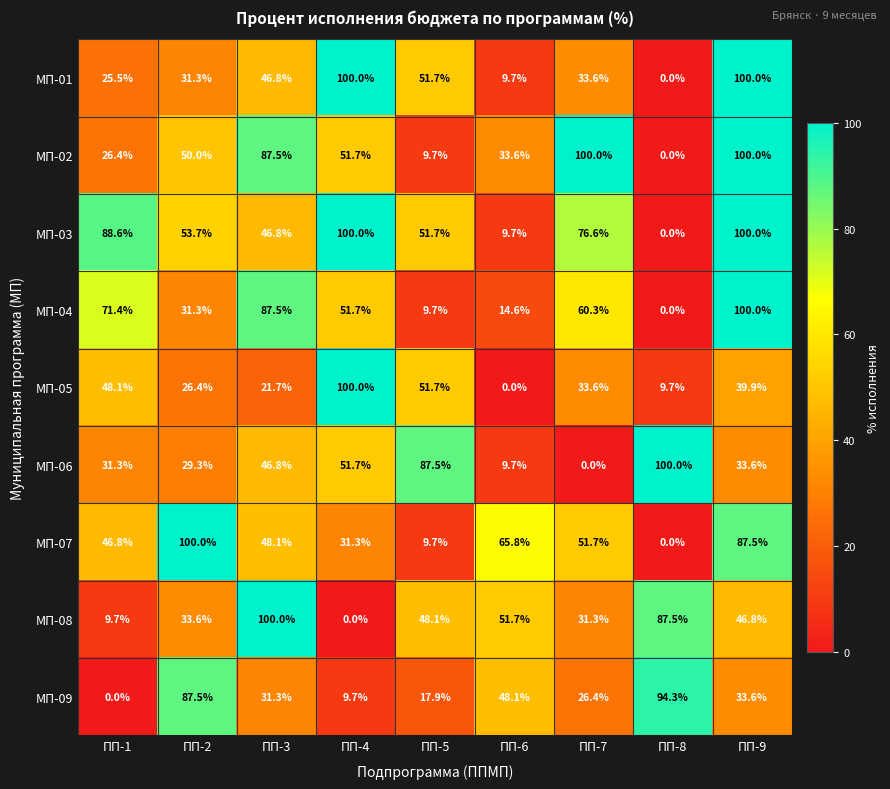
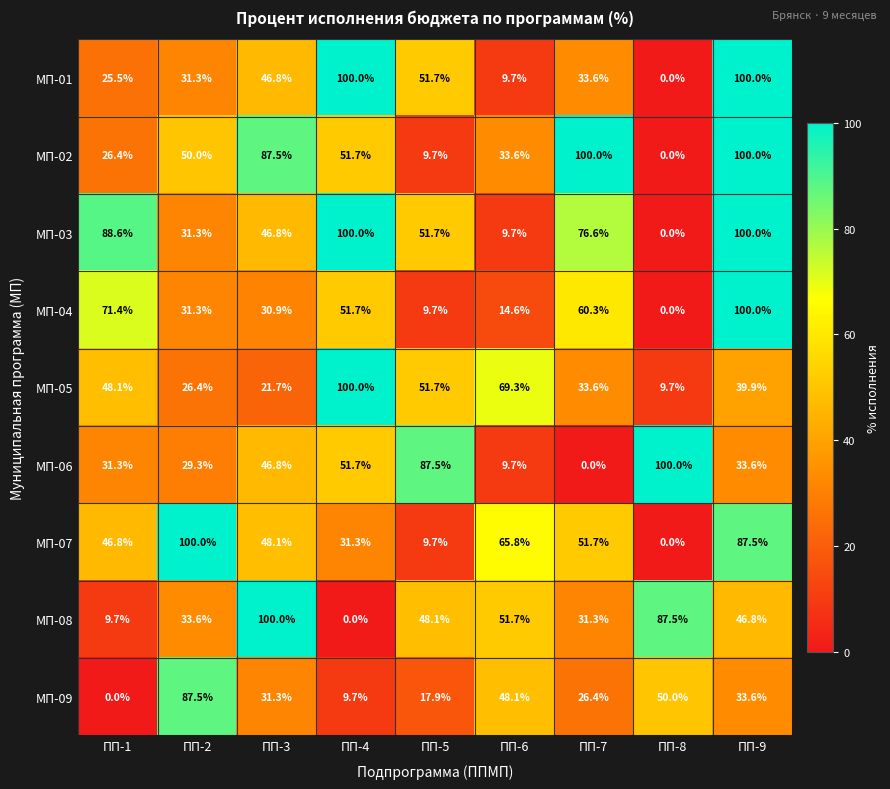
  {
    "МП-01": {
      "ПП-1": "25.5%",
      "ПП-2": "31.3%",
      "ПП-3": "46.8%",
      "ПП-4": "100.0%",
      "ПП-5": "51.7%",
      "ПП-6": "9.7%",
      "ПП-7": "33.6%",
      "ПП-8": "0.0%",
      "ПП-9": "100.0%"
    },
    "МП-02": {
      "ПП-1": "26.4%",
      "ПП-2": "50.0%",
      "ПП-3": "87.5%",
      "ПП-4": "51.7%",
      "ПП-5": "9.7%",
      "ПП-6": "33.6%",
      "ПП-7": "100.0%",
      "ПП-8": "0.0%",
      "ПП-9": "100.0%"
    },
    "МП-03": {
      "ПП-1": "88.6%",
-     "ПП-2": "53.7%",
+     "ПП-2": "31.3%",
      "ПП-3": "46.8%",
      "ПП-4": "100.0%",
      "ПП-5": "51.7%",
      "ПП-6": "9.7%",
      "ПП-7": "76.6%",
      "ПП-8": "0.0%",
      "ПП-9": "100.0%"
    },
    "МП-04": {
      "ПП-1": "71.4%",
      "ПП-2": "31.3%",
-     "ПП-3": "87.5%",
+     "ПП-3": "30.9%",
      "ПП-4": "51.7%",
      "ПП-5": "9.7%",
      "ПП-6": "14.6%",
      "ПП-7": "60.3%",
      "ПП-8": "0.0%",
      "ПП-9": "100.0%"
    },
    "МП-05": {
      "ПП-1": "48.1%",
      "ПП-2": "26.4%",
      "ПП-3": "21.7%",
      "ПП-4": "100.0%",
      "ПП-5": "51.7%",
-     "ПП-6": "0.0%",
+     "ПП-6": "69.3%",
      "ПП-7": "33.6%",
      "ПП-8": "9.7%",
      "ПП-9": "39.9%"
    },
    "МП-06": {
      "ПП-1": "31.3%",
      "ПП-2": "29.3%",
      "ПП-3": "46.8%",
      "ПП-4": "51.7%",
      "ПП-5": "87.5%",
      "ПП-6": "9.7%",
      "ПП-7": "0.0%",
      "ПП-8": "100.0%",
      "ПП-9": "33.6%"
    },
    "МП-07": {
      "ПП-1": "46.8%",
      "ПП-2": "100.0%",
      "ПП-3": "48.1%",
      "ПП-4": "31.3%",
      "ПП-5": "9.7%",
      "ПП-6": "65.8%",
      "ПП-7": "51.7%",
      "ПП-8": "0.0%",
      "ПП-9": "87.5%"
    },
    "МП-08": {
      "ПП-1": "9.7%",
      "ПП-2": "33.6%",
      "ПП-3": "100.0%",
      "ПП-4": "0.0%",
      "ПП-5": "48.1%",
      "ПП-6": "51.7%",
      "ПП-7": "31.3%",
      "ПП-8": "87.5%",
      "ПП-9": "46.8%"
    },
    "МП-09": {
      "ПП-1": "0.0%",
      "ПП-2": "87.5%",
      "ПП-3": "31.3%",
      "ПП-4": "9.7%",
      "ПП-5": "17.9%",
      "ПП-6": "48.1%",
      "ПП-7": "26.4%",
-     "ПП-8": "94.3%",
+     "ПП-8": "50.0%",
      "ПП-9": "33.6%"
    }
  }
